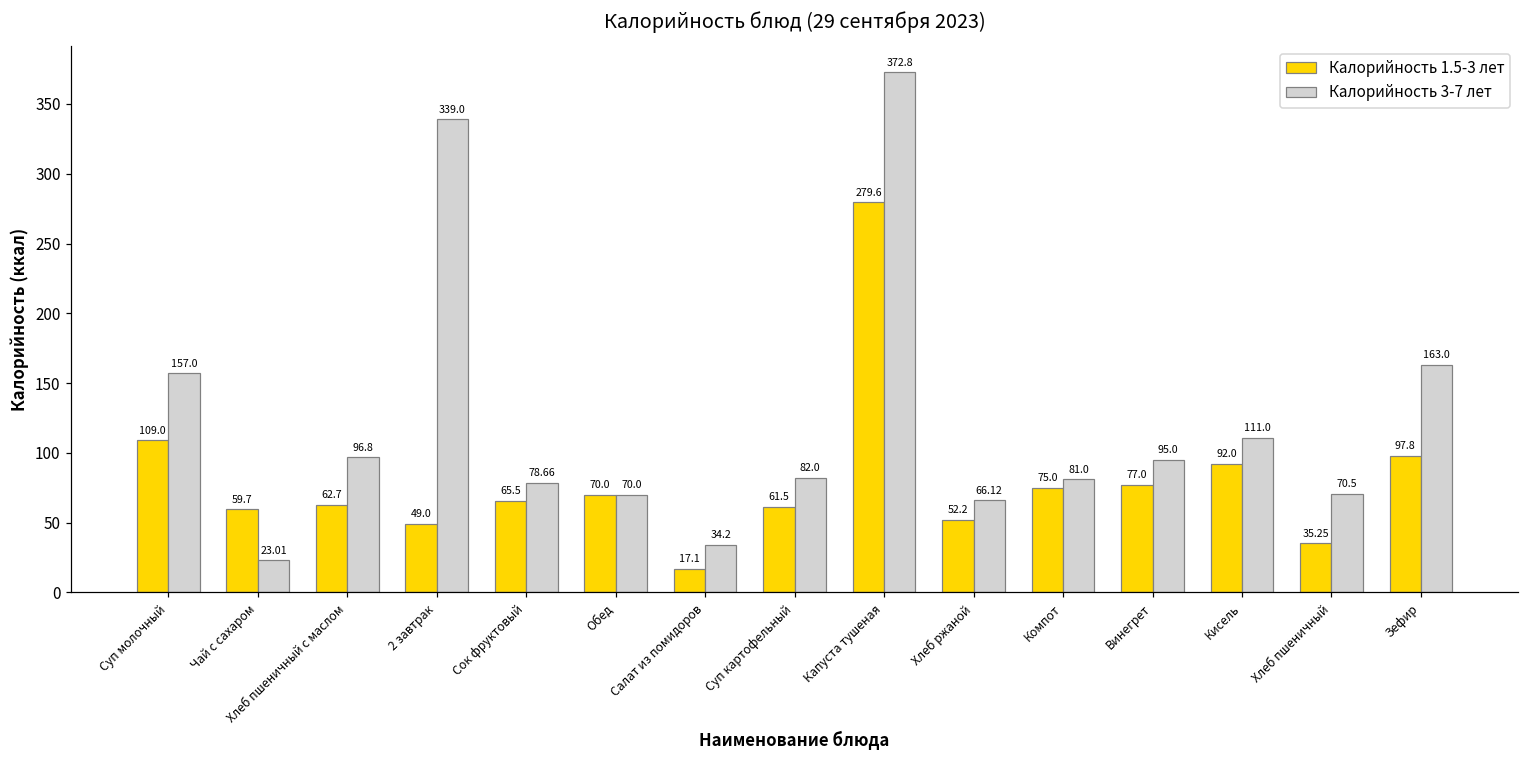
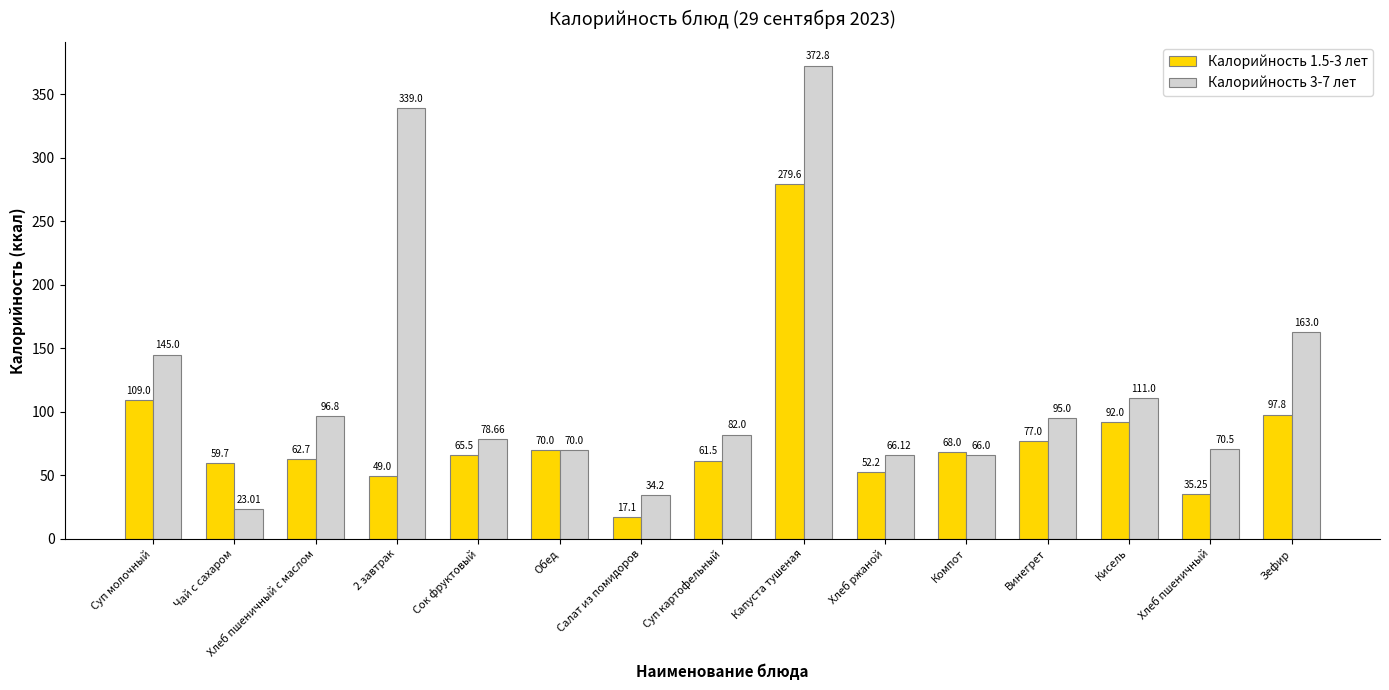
  {
    "Калорийность 1.5-3 лет": {
      "Суп молочный": 109.0,
      "Чай с сахаром": 59.7,
      "Хлеб пшеничный с маслом": 62.7,
      "2 завтрак": 49.0,
      "Сок фруктовый": 65.5,
      "Обед": 70.0,
      "Салат из помидоров": 17.1,
      "Суп картофельный": 61.5,
      "Капуста тушеная": 279.6,
      "Хлеб ржаной": 52.2,
-     "Компот": 75.0,
+     "Компот": 68.0,
      "Винегрет": 77.0,
      "Кисель": 92.0,
      "Хлеб пшеничный": 35.25,
      "Зефир": 97.8
    },
    "Калорийность 3-7 лет": {
-     "Суп молочный": 157.0,
+     "Суп молочный": 145.0,
      "Чай с сахаром": 23.01,
      "Хлеб пшеничный с маслом": 96.8,
      "2 завтрак": 339.0,
      "Сок фруктовый": 78.66,
      "Обед": 70.0,
      "Салат из помидоров": 34.2,
      "Суп картофельный": 82.0,
      "Капуста тушеная": 372.8,
      "Хлеб ржаной": 66.12,
-     "Компот": 81.0,
+     "Компот": 66.0,
      "Винегрет": 95.0,
      "Кисель": 111.0,
      "Хлеб пшеничный": 70.5,
      "Зефир": 163.0
    }
  }
